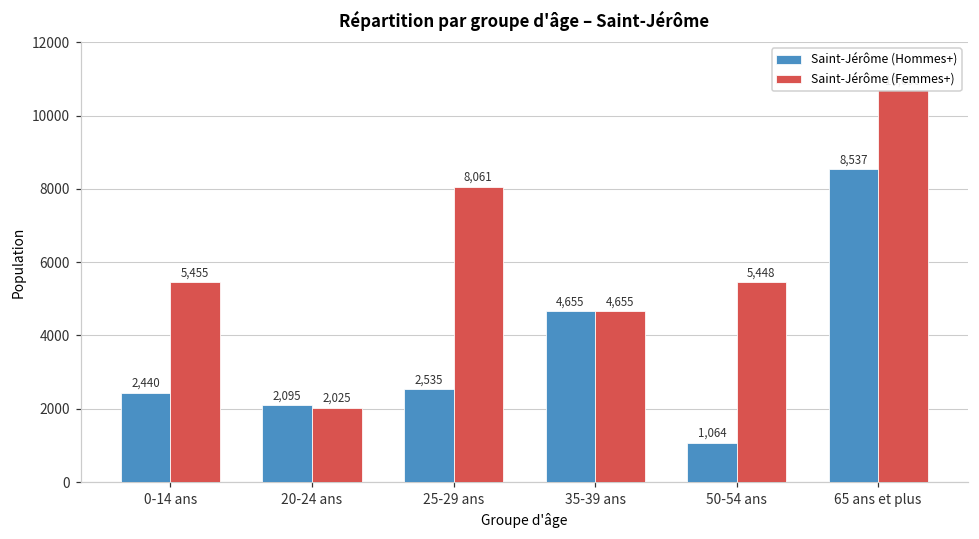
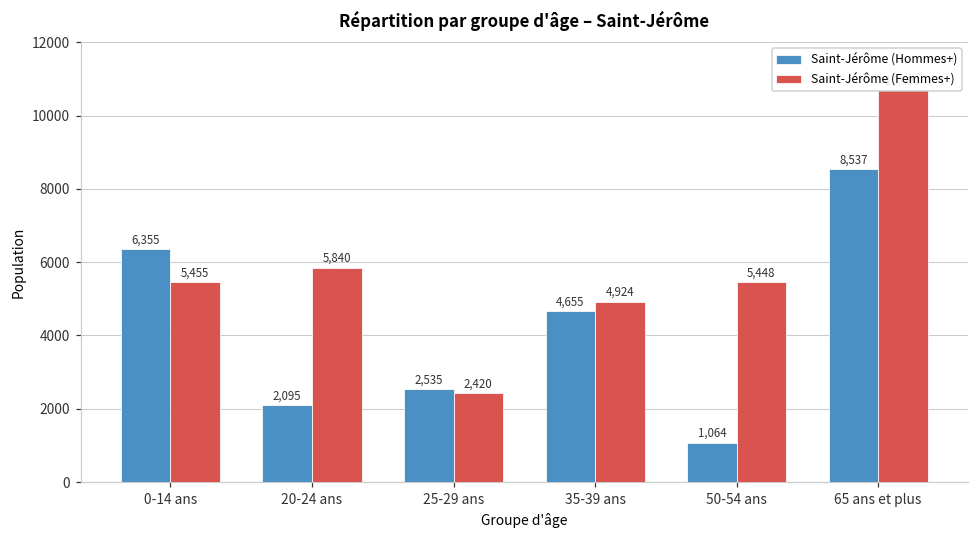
  {
    "Saint-Jérôme (Hommes+)": {
-     "0-14 ans": "2,440",
+     "0-14 ans": "6,355",
      "20-24 ans": "2,095",
      "25-29 ans": "2,535",
      "35-39 ans": "4,655",
      "50-54 ans": "1,064",
      "65 ans et plus": "8,537"
    },
    "Saint-Jérôme (Femmes+)": {
      "0-14 ans": "5,455",
-     "20-24 ans": "2,025",
-     "25-29 ans": "8,061",
-     "35-39 ans": "4,655",
+     "20-24 ans": "5,840",
+     "25-29 ans": "2,420",
+     "35-39 ans": "4,924",
      "50-54 ans": "5,448"
    }
  }
